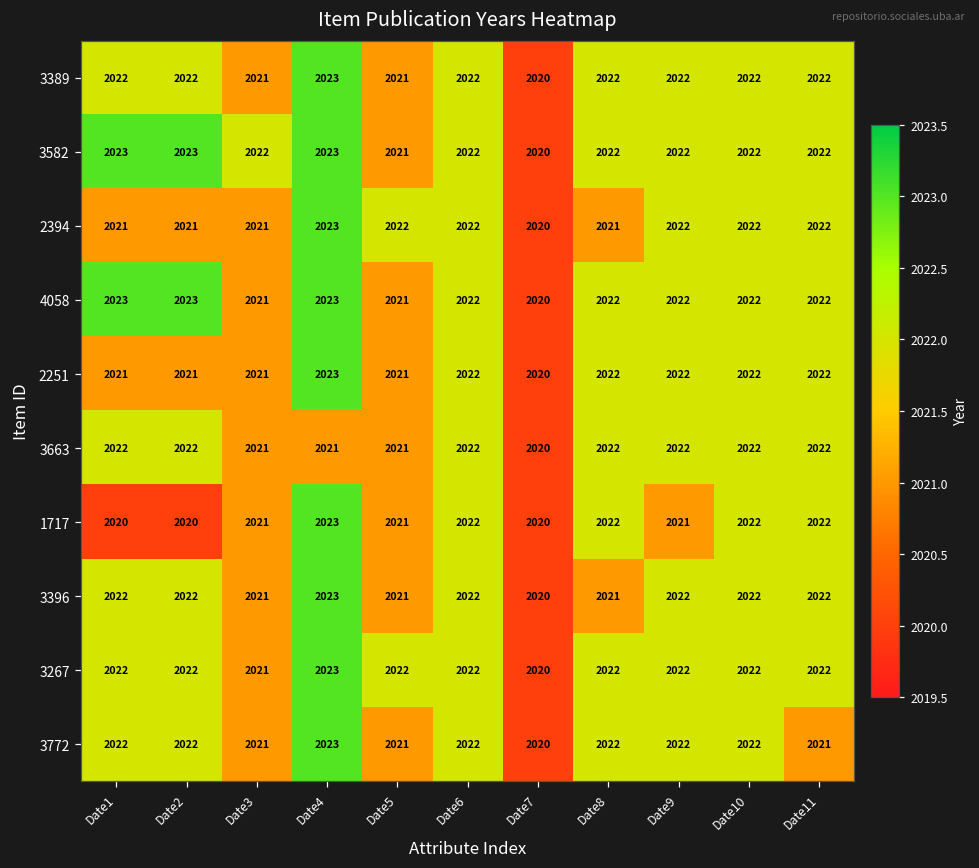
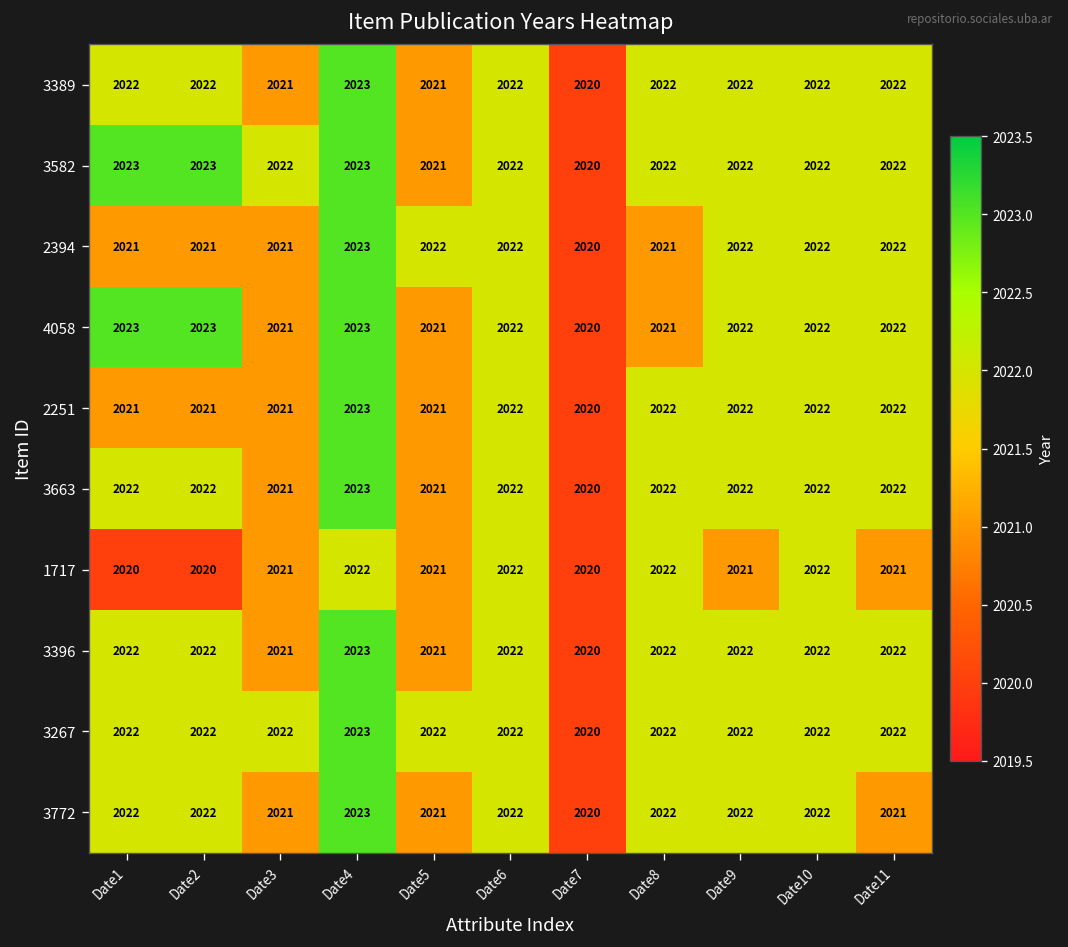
  {
    "3389": {
      "Date1": 2022,
      "Date2": 2022,
      "Date3": 2021,
      "Date4": 2023,
      "Date5": 2021,
      "Date6": 2022,
      "Date7": 2020,
      "Date8": 2022,
      "Date9": 2022,
      "Date10": 2022,
      "Date11": 2022
    },
    "3582": {
      "Date1": 2023,
      "Date2": 2023,
      "Date3": 2022,
      "Date4": 2023,
      "Date5": 2021,
      "Date6": 2022,
      "Date7": 2020,
      "Date8": 2022,
      "Date9": 2022,
      "Date10": 2022,
      "Date11": 2022
    },
    "2394": {
      "Date1": 2021,
      "Date2": 2021,
      "Date3": 2021,
      "Date4": 2023,
      "Date5": 2022,
      "Date6": 2022,
      "Date7": 2020,
      "Date8": 2021,
      "Date9": 2022,
      "Date10": 2022,
      "Date11": 2022
    },
    "4058": {
      "Date1": 2023,
      "Date2": 2023,
      "Date3": 2021,
      "Date4": 2023,
      "Date5": 2021,
      "Date6": 2022,
      "Date7": 2020,
-     "Date8": 2022,
+     "Date8": 2021,
      "Date9": 2022,
      "Date10": 2022,
      "Date11": 2022
    },
    "2251": {
      "Date1": 2021,
      "Date2": 2021,
      "Date3": 2021,
      "Date4": 2023,
      "Date5": 2021,
      "Date6": 2022,
      "Date7": 2020,
      "Date8": 2022,
      "Date9": 2022,
      "Date10": 2022,
      "Date11": 2022
    },
    "3663": {
      "Date1": 2022,
      "Date2": 2022,
      "Date3": 2021,
-     "Date4": 2021,
+     "Date4": 2023,
      "Date5": 2021,
      "Date6": 2022,
      "Date7": 2020,
      "Date8": 2022,
      "Date9": 2022,
      "Date10": 2022,
      "Date11": 2022
    },
    "1717": {
      "Date1": 2020,
      "Date2": 2020,
      "Date3": 2021,
-     "Date4": 2023,
+     "Date4": 2022,
      "Date5": 2021,
      "Date6": 2022,
      "Date7": 2020,
      "Date8": 2022,
      "Date9": 2021,
      "Date10": 2022,
-     "Date11": 2022
+     "Date11": 2021
    },
    "3396": {
      "Date1": 2022,
      "Date2": 2022,
      "Date3": 2021,
      "Date4": 2023,
      "Date5": 2021,
      "Date6": 2022,
      "Date7": 2020,
-     "Date8": 2021,
+     "Date8": 2022,
      "Date9": 2022,
      "Date10": 2022,
      "Date11": 2022
    },
    "3267": {
      "Date1": 2022,
      "Date2": 2022,
-     "Date3": 2021,
+     "Date3": 2022,
      "Date4": 2023,
      "Date5": 2022,
      "Date6": 2022,
      "Date7": 2020,
      "Date8": 2022,
      "Date9": 2022,
      "Date10": 2022,
      "Date11": 2022
    },
    "3772": {
      "Date1": 2022,
      "Date2": 2022,
      "Date3": 2021,
      "Date4": 2023,
      "Date5": 2021,
      "Date6": 2022,
      "Date7": 2020,
      "Date8": 2022,
      "Date9": 2022,
      "Date10": 2022,
      "Date11": 2021
    }
  }
